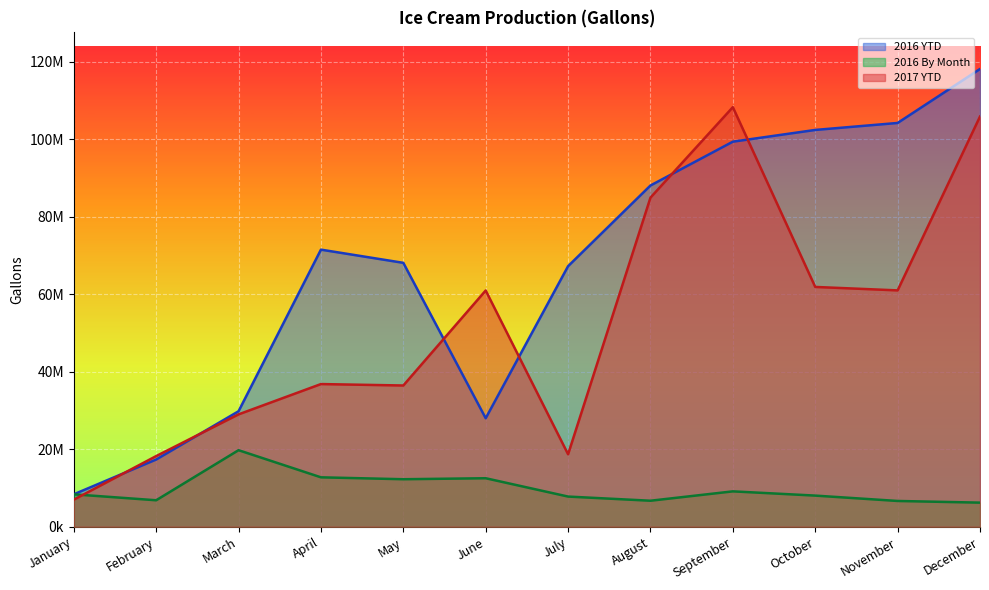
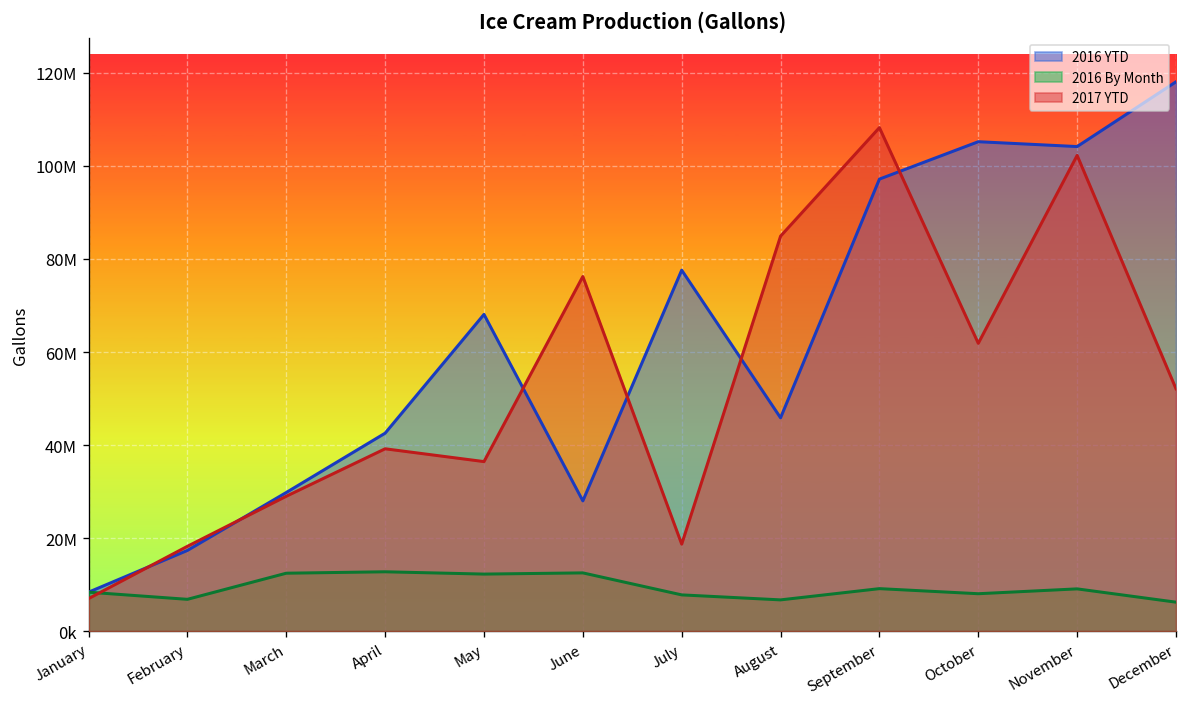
  {
    "2016 YTD": {
      "February": 17000000,
      "March": 30000000,
-     "April": 71000000,
+     "April": 43000000,
      "May": 68000000,
      "June": 28000000,
-     "July": 67000000,
-     "August": 88000000,
-     "September": 99000000,
-     "October": 102000000,
+     "July": 78000000,
+     "August": 46000000,
+     "September": 97000000,
+     "October": 105000000,
      "November": 104000000,
      "December": 118000000
    },
    "2016 By Month": {
      "February": 7000000,
-     "March": 20000000,
+     "March": 12000000,
      "April": 13000000,
      "May": 12000000,
      "June": 13000000,
      "July": 8000000,
      "August": 7000000,
      "September": 9000000,
      "October": 8000000,
-     "November": 7000000,
+     "November": 9000000,
      "December": 6000000
    },
    "2017 YTD": {
      "January": 7000000,
      "February": 18000000,
      "March": 29000000,
-     "April": 37000000,
+     "April": 39000000,
      "May": 36000000,
-     "June": 61000000,
+     "June": 76000000,
      "July": 19000000,
      "August": 85000000,
      "September": 108000000,
      "October": 62000000,
-     "November": 61000000,
-     "December": 106000000
+     "November": 102000000,
+     "December": 52000000
    }
  }
